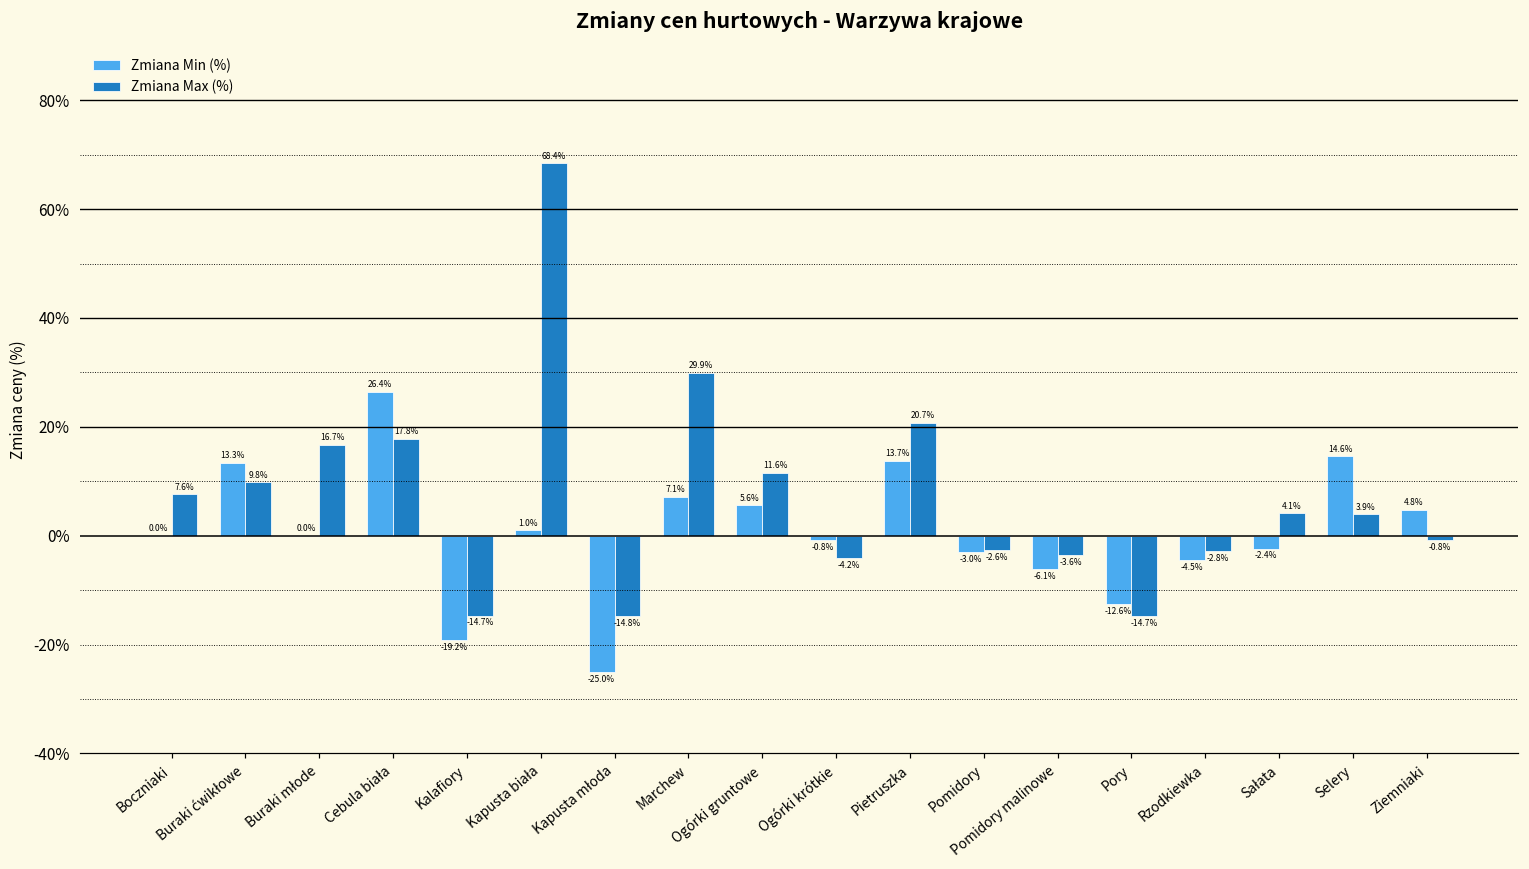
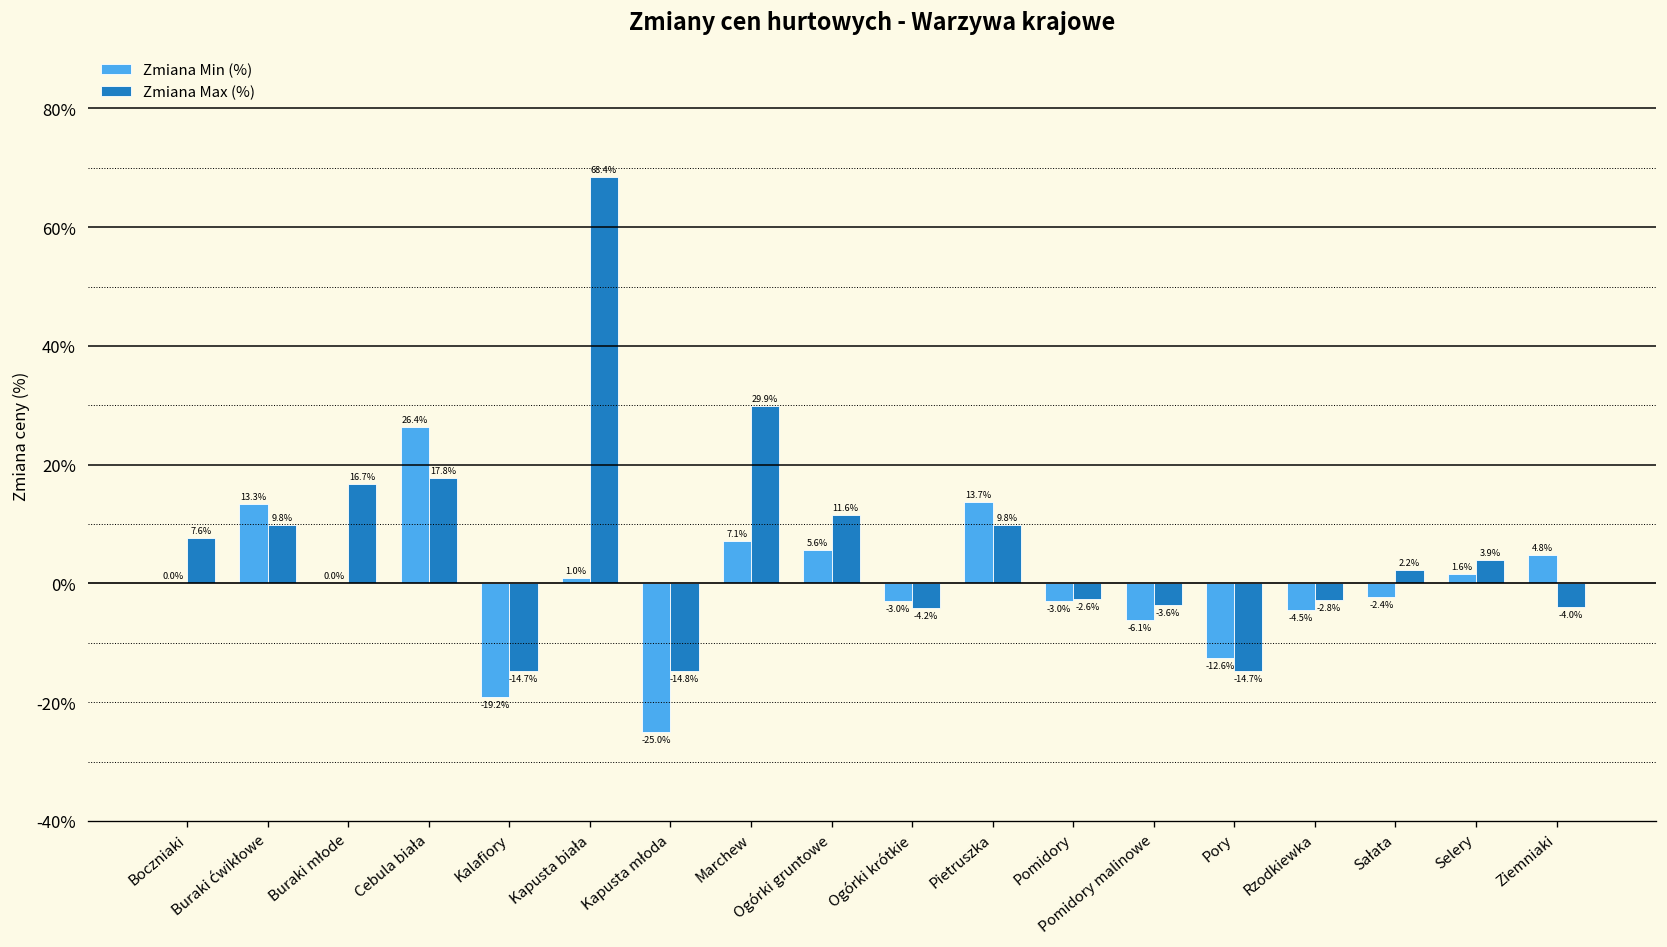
  {
    "Zmiana Min (%)": {
      "Boczniaki": "0.0%",
      "Buraki ćwikłowe": "13.3%",
      "Buraki młode": "0.0%",
      "Cebula biała": "26.4%",
      "Kalafiory": "-19.2%",
      "Kapusta biała": "1.0%",
      "Kapusta młoda": "-25.0%",
      "Marchew": "7.1%",
      "Ogórki gruntowe": "5.6%",
-     "Ogórki krótkie": "-0.8%",
+     "Ogórki krótkie": "-3.0%",
      "Pietruszka": "13.7%",
      "Pomidory": "-3.0%",
      "Pomidory malinowe": "-6.1%",
      "Pory": "-12.6%",
      "Rzodkiewka": "-4.5%",
      "Sałata": "-2.4%",
-     "Selery": "14.6%",
+     "Selery": "1.6%",
      "Ziemniaki": "4.8%"
    },
    "Zmiana Max (%)": {
      "Boczniaki": "7.6%",
      "Buraki ćwikłowe": "9.8%",
      "Buraki młode": "16.7%",
      "Cebula biała": "17.8%",
      "Kalafiory": "-14.7%",
      "Kapusta biała": "68.4%",
      "Kapusta młoda": "-14.8%",
      "Marchew": "29.9%",
      "Ogórki gruntowe": "11.6%",
      "Ogórki krótkie": "-4.2%",
-     "Pietruszka": "20.7%",
+     "Pietruszka": "9.8%",
      "Pomidory": "-2.6%",
      "Pomidory malinowe": "-3.6%",
      "Pory": "-14.7%",
      "Rzodkiewka": "-2.8%",
-     "Sałata": "4.1%",
+     "Sałata": "2.2%",
      "Selery": "3.9%",
-     "Ziemniaki": "-0.8%"
+     "Ziemniaki": "-4.0%"
    }
  }
